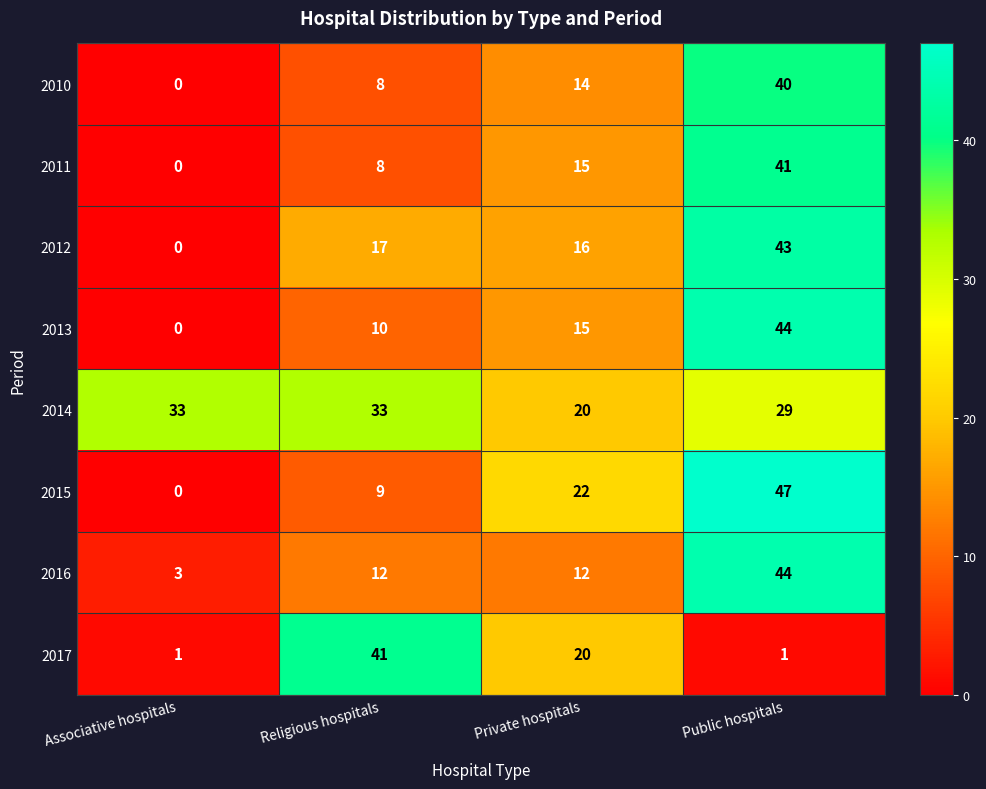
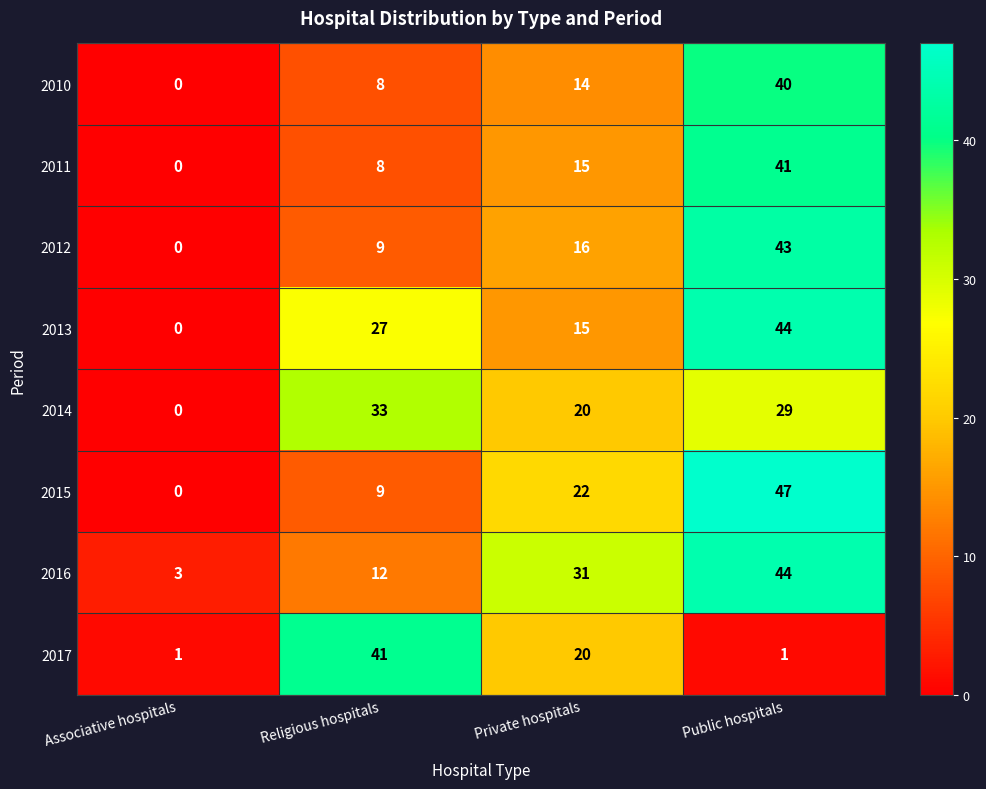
  {
    "2010": {
      "Associative hospitals": 0,
      "Religious hospitals": 8,
      "Private hospitals": 14,
      "Public hospitals": 40
    },
    "2011": {
      "Associative hospitals": 0,
      "Religious hospitals": 8,
      "Private hospitals": 15,
      "Public hospitals": 41
    },
    "2012": {
      "Associative hospitals": 0,
-     "Religious hospitals": 17,
+     "Religious hospitals": 9,
      "Private hospitals": 16,
      "Public hospitals": 43
    },
    "2013": {
      "Associative hospitals": 0,
-     "Religious hospitals": 10,
+     "Religious hospitals": 27,
      "Private hospitals": 15,
      "Public hospitals": 44
    },
    "2014": {
-     "Associative hospitals": 33,
+     "Associative hospitals": 0,
      "Religious hospitals": 33,
      "Private hospitals": 20,
      "Public hospitals": 29
    },
    "2015": {
      "Associative hospitals": 0,
      "Religious hospitals": 9,
      "Private hospitals": 22,
      "Public hospitals": 47
    },
    "2016": {
      "Associative hospitals": 3,
      "Religious hospitals": 12,
-     "Private hospitals": 12,
+     "Private hospitals": 31,
      "Public hospitals": 44
    },
    "2017": {
      "Associative hospitals": 1,
      "Religious hospitals": 41,
      "Private hospitals": 20,
      "Public hospitals": 1
    }
  }
